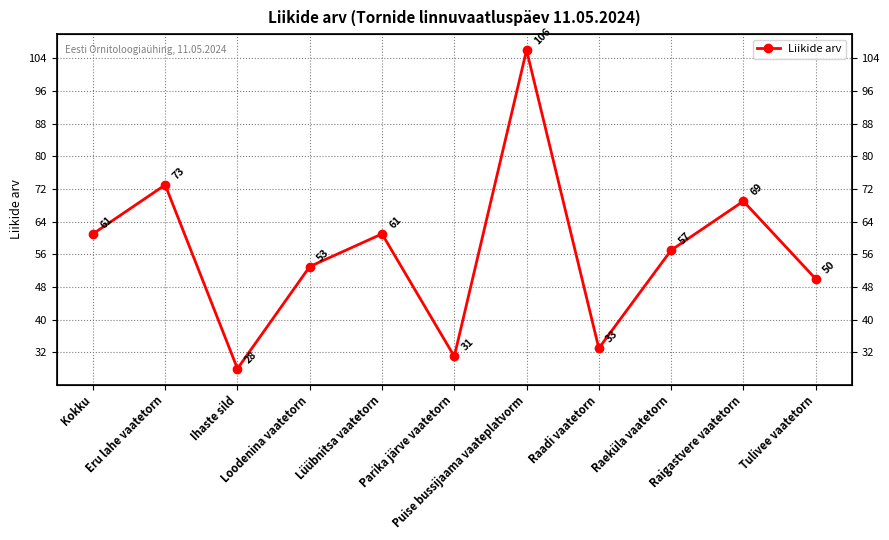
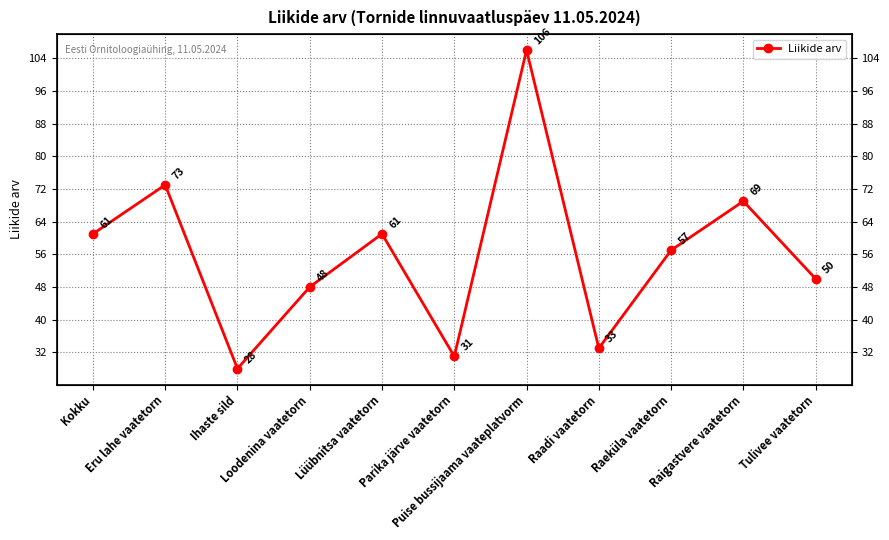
  {
    "Kokku": 61,
    "Eru lahe vaatetorn": 73,
    "Ihaste sild": 28,
-   "Loodenina vaatetorn": 53,
+   "Loodenina vaatetorn": 48,
    "Lüübnitsa vaatetorn": 61,
    "Parika järve vaatetorn": 31,
    "Puise bussijaama vaateplatvorm": 106,
    "Raadi vaatetorn": 33,
    "Raeküla vaatetorn": 57,
    "Raigastvere vaatetorn": 69,
    "Tulivee vaatetorn": 50
  }
